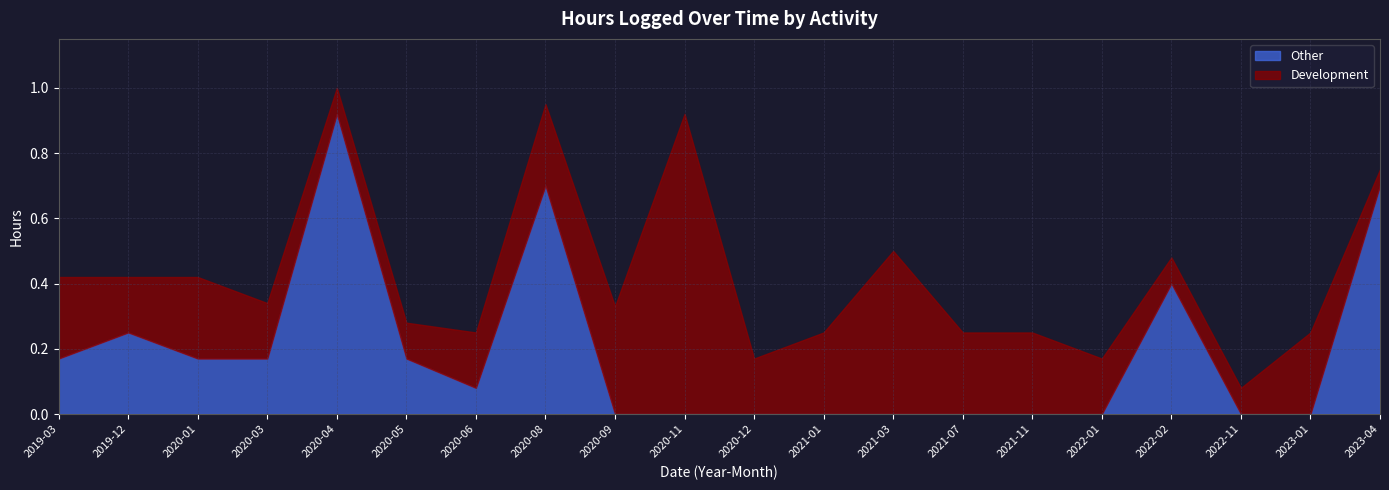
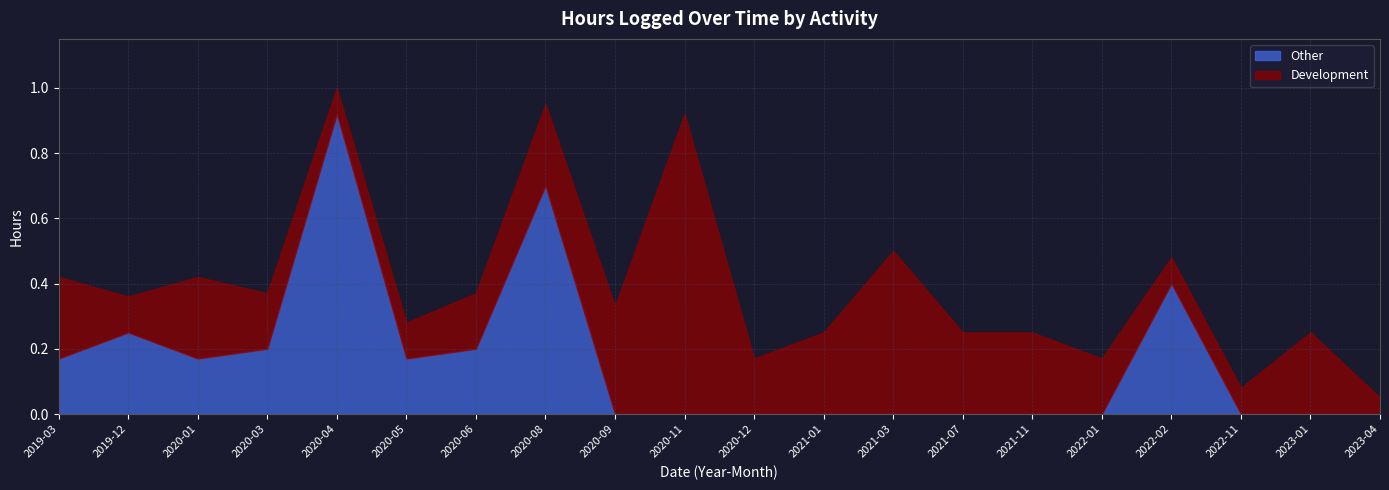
  {
    "Other": {
      "2019-03": 0.17,
      "2019-12": 0.25,
      "2020-01": 0.17,
-     "2020-03": 0.17,
+     "2020-03": 0.20,
      "2020-04": 0.92,
      "2020-05": 0.17,
-     "2020-06": 0.08,
+     "2020-06": 0.20,
      "2020-08": 0.70,
      "2020-09": 0.00,
      "2020-11": 0.00,
      "2020-12": 0.00,
      "2021-01": 0.00,
      "2021-03": 0.00,
      "2021-07": 0.00,
      "2021-11": 0.00,
      "2022-01": 0.00,
      "2022-02": 0.40,
      "2022-11": 0.00,
      "2023-01": 0.00,
-     "2023-04": 0.7
+     "2023-04": 0.0
    },
    "Development": {
      "2019-03": 0.25,
-     "2019-12": 0.17,
+     "2019-12": 0.11,
      "2020-01": 0.25,
      "2020-03": 0.17,
      "2020-04": 0.08,
      "2020-05": 0.11,
      "2020-06": 0.17,
      "2020-08": 0.25,
      "2020-09": 0.33,
      "2020-11": 0.92,
      "2020-12": 0.17,
      "2021-01": 0.25,
      "2021-03": 0.50,
      "2021-07": 0.25,
      "2021-11": 0.25,
      "2022-01": 0.17,
      "2022-02": 0.08,
      "2022-11": 0.08,
      "2023-01": 0.25,
      "2023-04": 0.05
    }
  }
